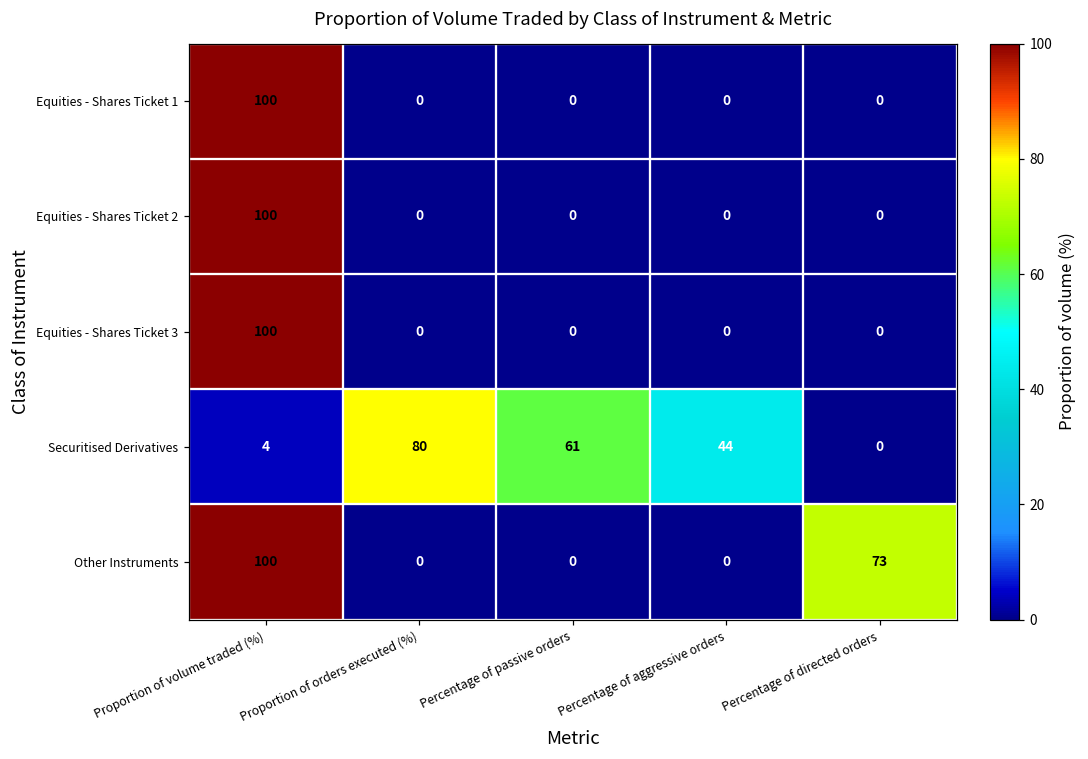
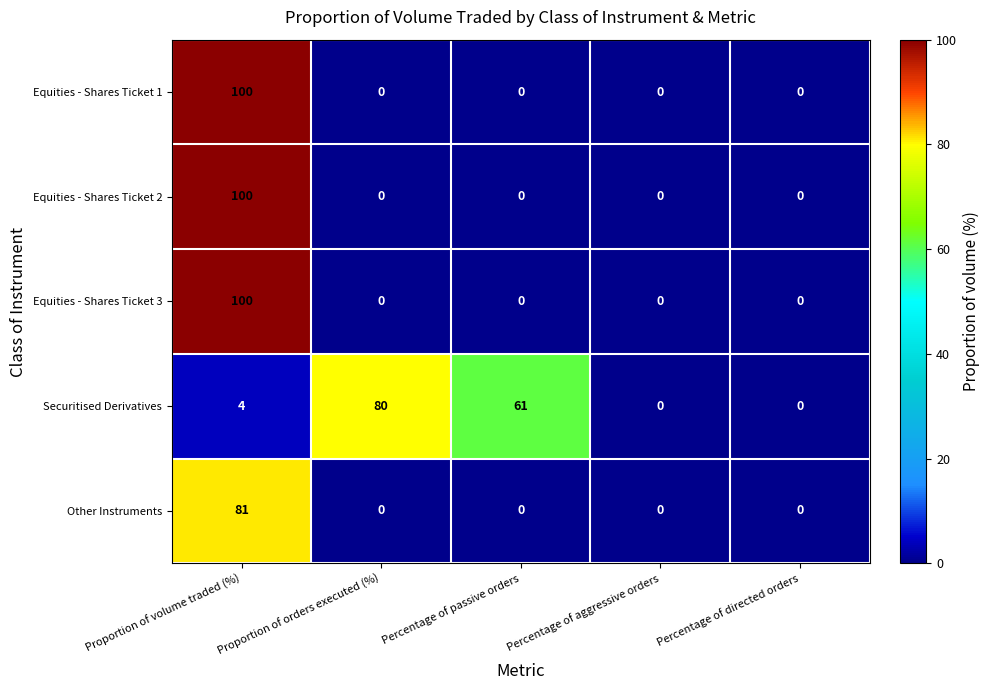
  {
    "Equities - Shares Ticket 1": {
      "Proportion of volume traded (%)": 100,
      "Proportion of orders executed (%)": 0,
      "Percentage of passive orders": 0,
      "Percentage of aggressive orders": 0,
      "Percentage of directed orders": 0
    },
    "Equities - Shares Ticket 2": {
      "Proportion of volume traded (%)": 100,
      "Proportion of orders executed (%)": 0,
      "Percentage of passive orders": 0,
      "Percentage of aggressive orders": 0,
      "Percentage of directed orders": 0
    },
    "Equities - Shares Ticket 3": {
      "Proportion of volume traded (%)": 100,
      "Proportion of orders executed (%)": 0,
      "Percentage of passive orders": 0,
      "Percentage of aggressive orders": 0,
      "Percentage of directed orders": 0
    },
    "Securitised Derivatives": {
      "Proportion of volume traded (%)": 4,
      "Proportion of orders executed (%)": 80,
      "Percentage of passive orders": 61,
-     "Percentage of aggressive orders": 44,
+     "Percentage of aggressive orders": 0,
      "Percentage of directed orders": 0
    },
    "Other Instruments": {
-     "Proportion of volume traded (%)": 100,
+     "Proportion of volume traded (%)": 81,
      "Proportion of orders executed (%)": 0,
      "Percentage of passive orders": 0,
      "Percentage of aggressive orders": 0,
-     "Percentage of directed orders": 73
+     "Percentage of directed orders": 0
    }
  }
